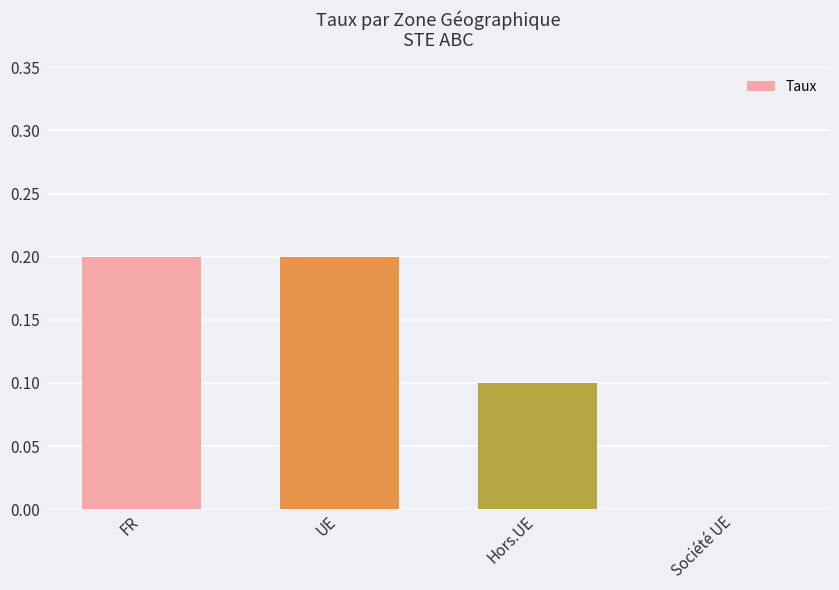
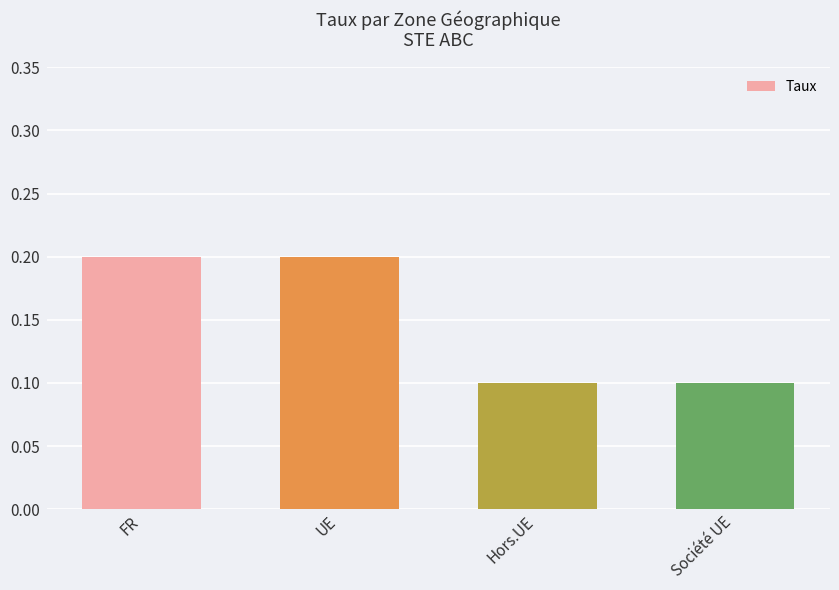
  {
    "FR": 0.2,
    "UE": 0.2,
    "Hors.UE": 0.1,
-   "Société UE": 0.0
+   "Société UE": 0.1
  }
